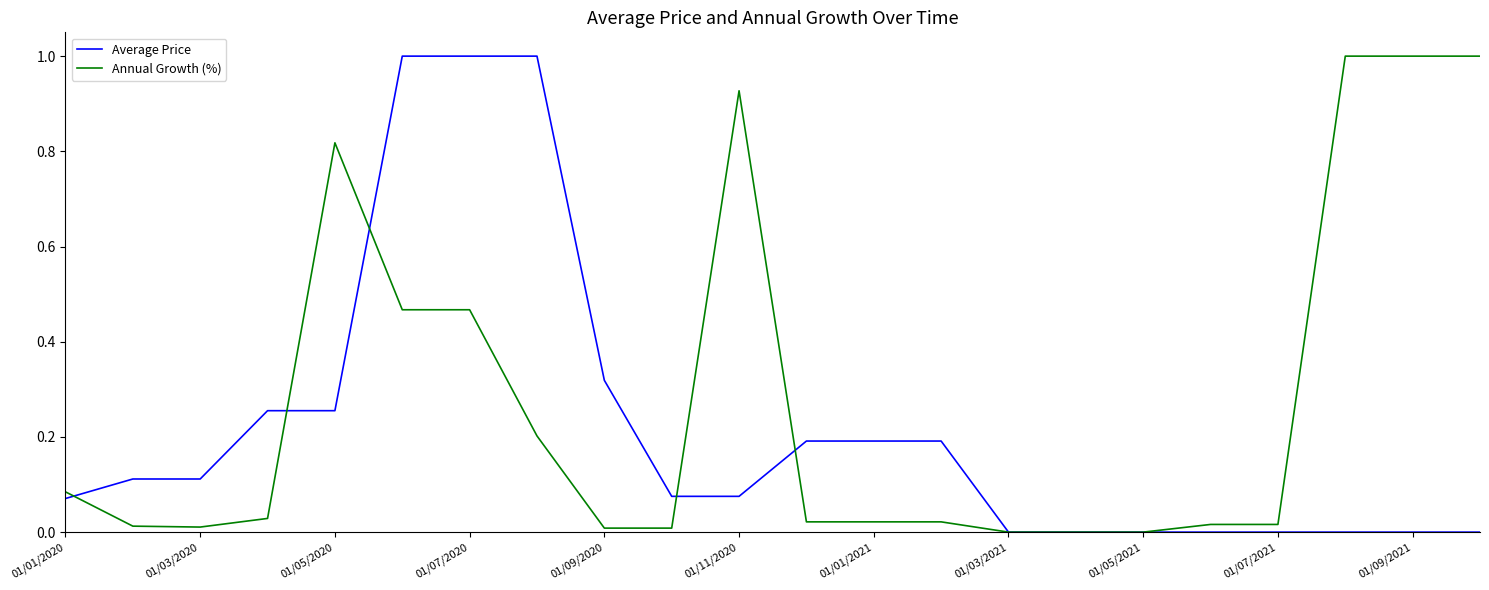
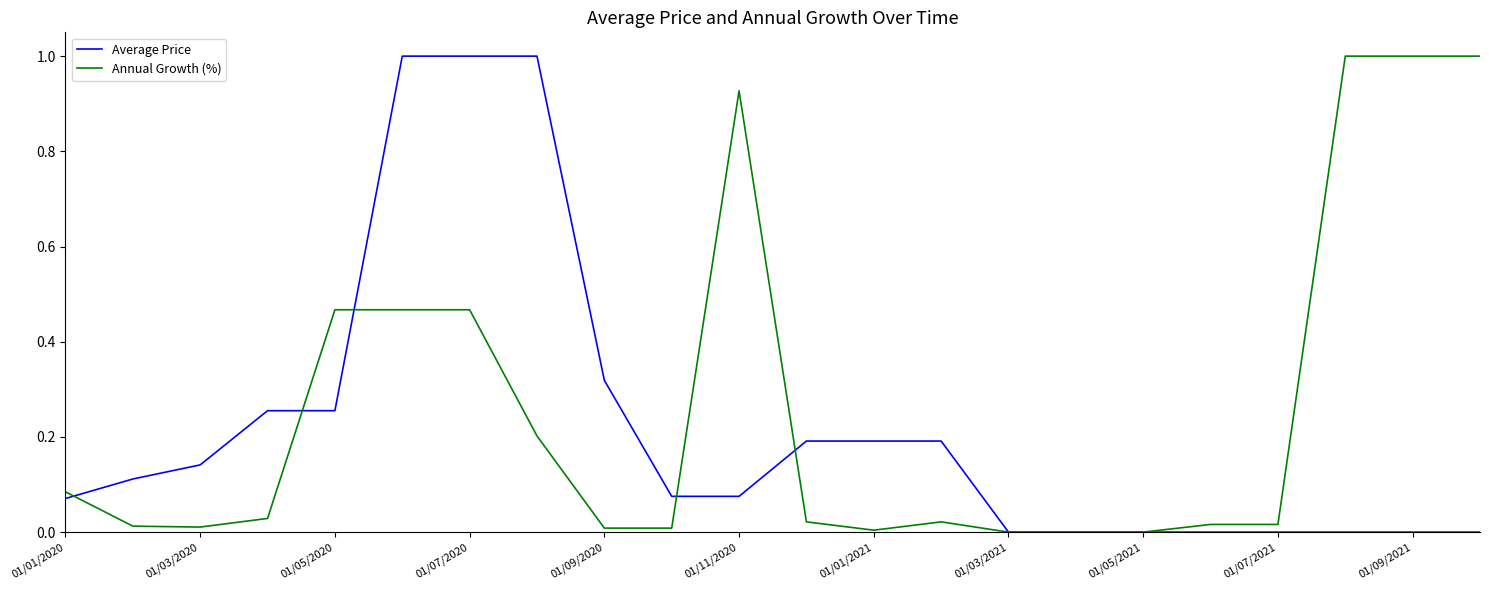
  {
    "Average Price": {
      "01/01/2020": 0.07,
-     "01/03/2020": 0.11,
+     "01/03/2020": 0.14,
      "01/05/2020": 0.26,
      "01/07/2020": 1.00,
      "01/09/2020": 0.32,
      "01/11/2020": 0.08,
      "01/01/2021": 0.19,
      "01/07/2021": 0.00,
      "01/09/2021": 0.00
    },
    "Annual Growth (%)": {
      "01/01/2020": 0.08,
      "01/03/2020": 0.01,
-     "01/05/2020": 0.82,
+     "01/05/2020": 0.47,
      "01/07/2020": 0.47,
      "01/09/2020": 0.01,
      "01/11/2020": 0.93,
-     "01/01/2021": 0.02,
+     "01/01/2021": 0.00,
      "01/07/2021": 0.02,
      "01/09/2021": 1.00
    }
  }
